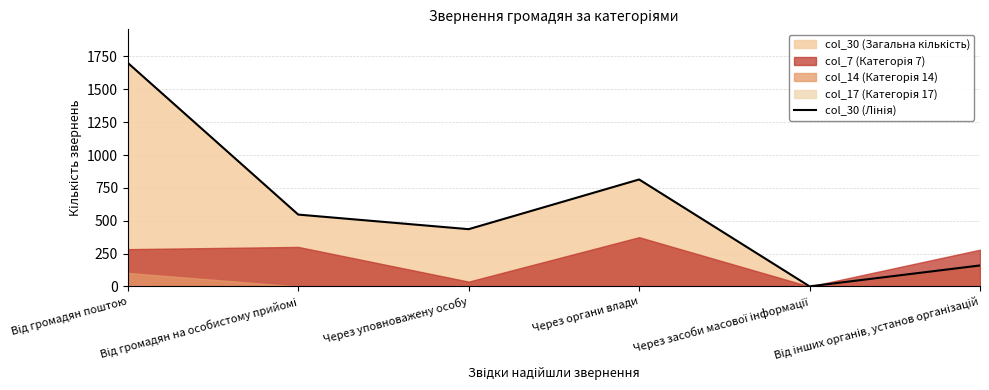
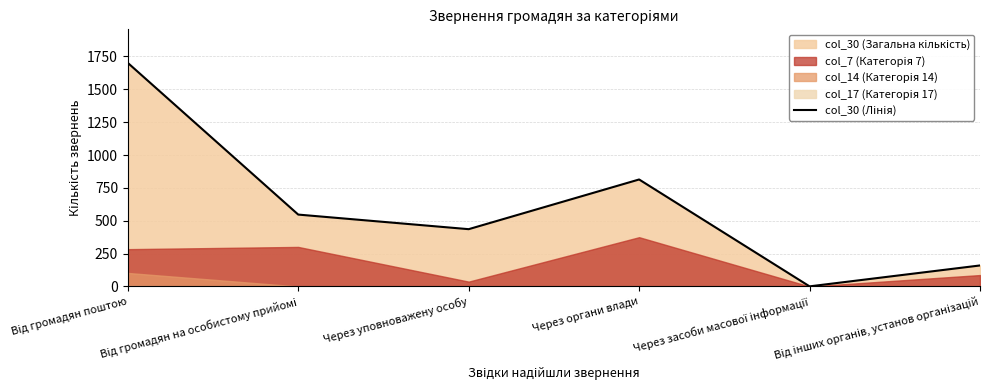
  {
    "col_7 (Категорія 7)": {
      "Від громадян поштою": 280,
      "Від громадян на особистому прийомі": 300,
      "Через уповноважену особу": 40,
      "Через органи влади": 380,
-     "Від інших органів, установ організацій": 280
+     "Від інших органів, установ організацій": 90
    },
    "col_14 (Категорія 14)": {
      "Від громадян поштою": 100
    }
  }
